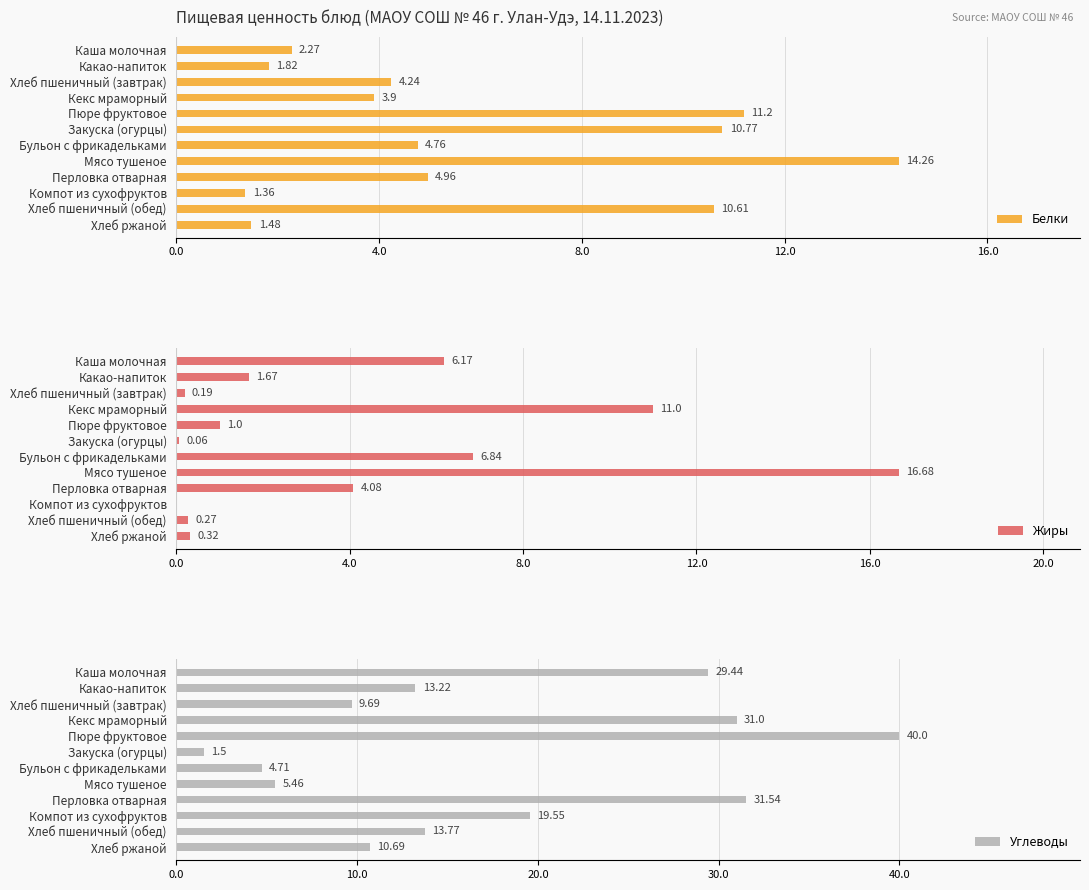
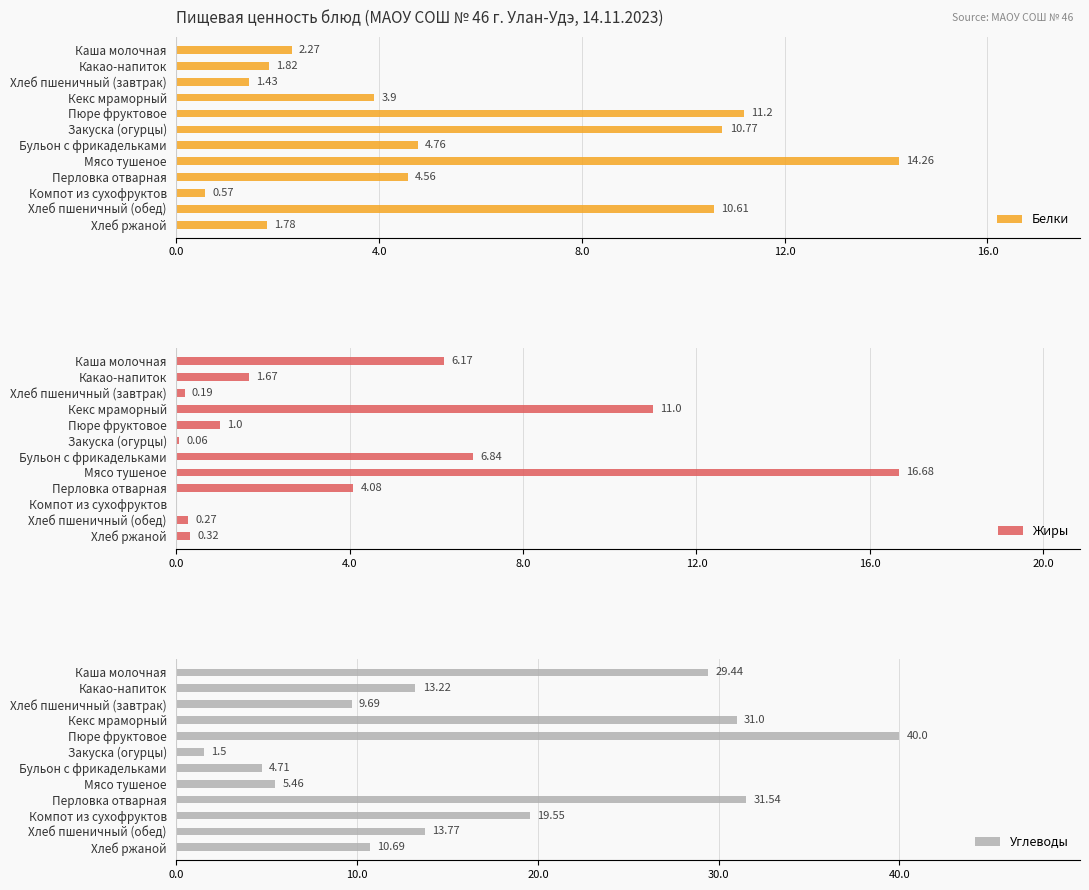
  {
    "Пищевая ценность блюд (МАОУ СОШ № 46 г. Улан-Удэ, 14.11.2023)": {
      "Каша молочная": 2.27,
      "Какао-напиток": 1.82,
-     "Хлеб пшеничный (завтрак)": 4.24,
+     "Хлеб пшеничный (завтрак)": 1.43,
      "Кекс мраморный": 3.9,
      "Пюре фруктовое": 11.2,
      "Закуска (огурцы)": 10.77,
      "Бульон с фрикадельками": 4.76,
      "Мясо тушеное": 14.26,
-     "Перловка отварная": 4.96,
-     "Компот из сухофруктов": 1.36,
+     "Перловка отварная": 4.56,
+     "Компот из сухофруктов": 0.57,
      "Хлеб пшеничный (обед)": 10.61,
-     "Хлеб ржаной": 1.48
+     "Хлеб ржаной": 1.78
    }
  }
